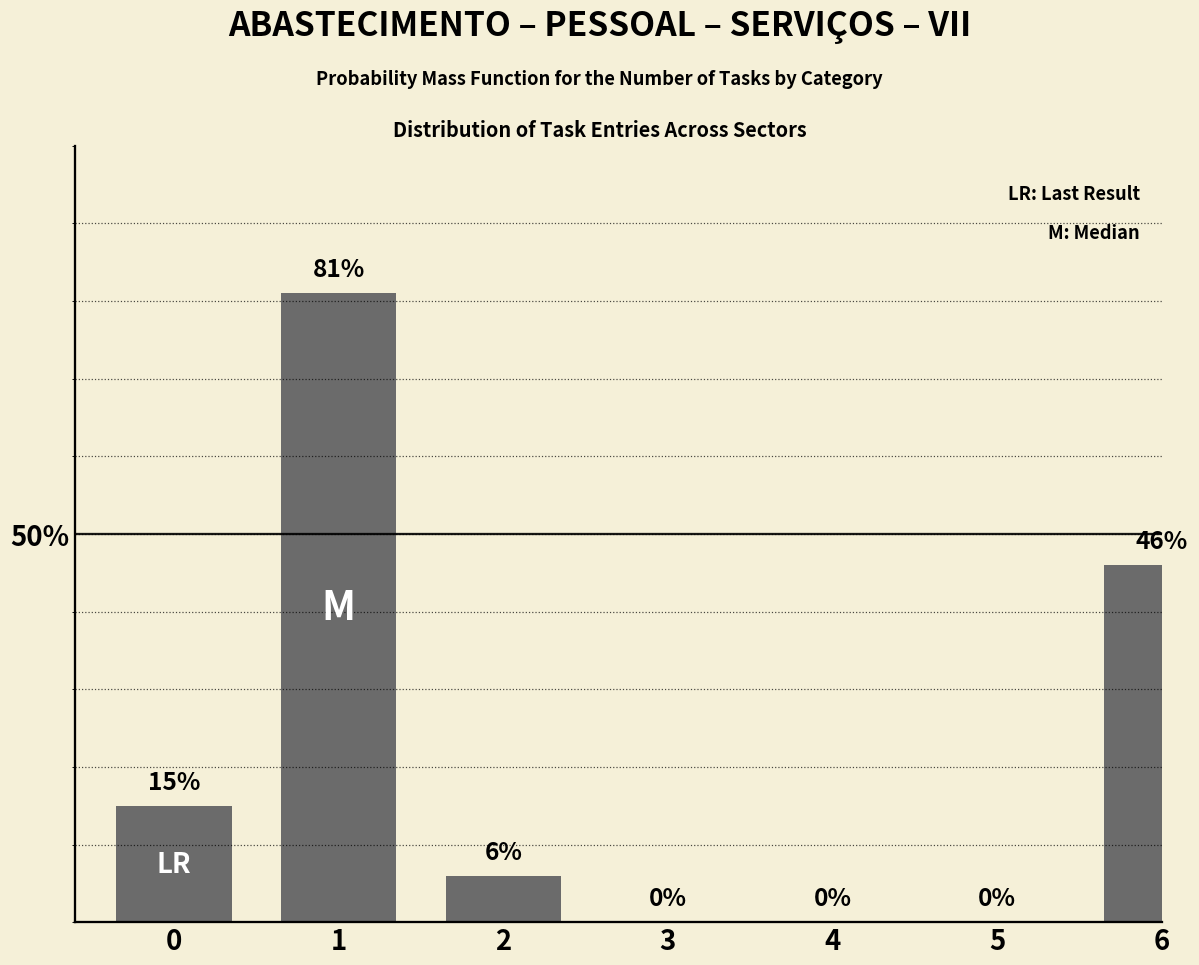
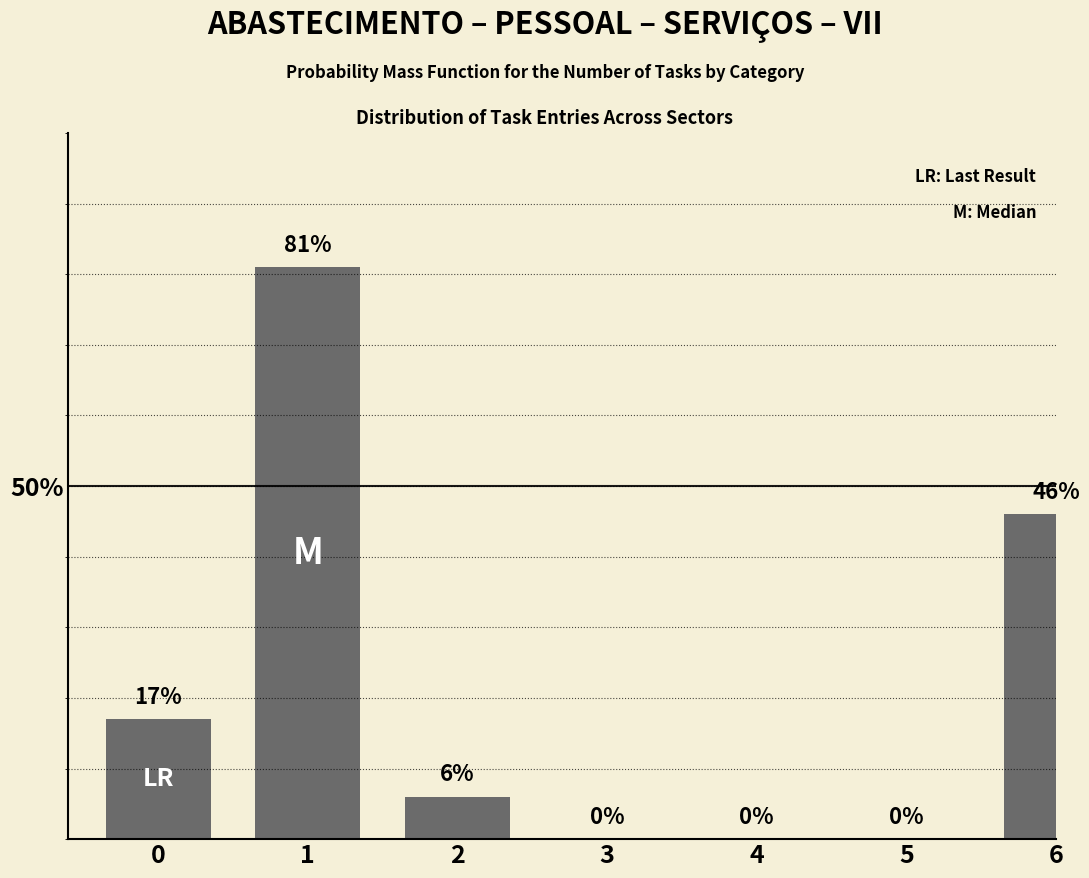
  {
-   "0": "15%",
+   "0": "17%",
    "1": "81%",
    "2": "6%",
    "3": "0%",
    "4": "0%",
    "5": "0%",
    "6": "46%"
  }
